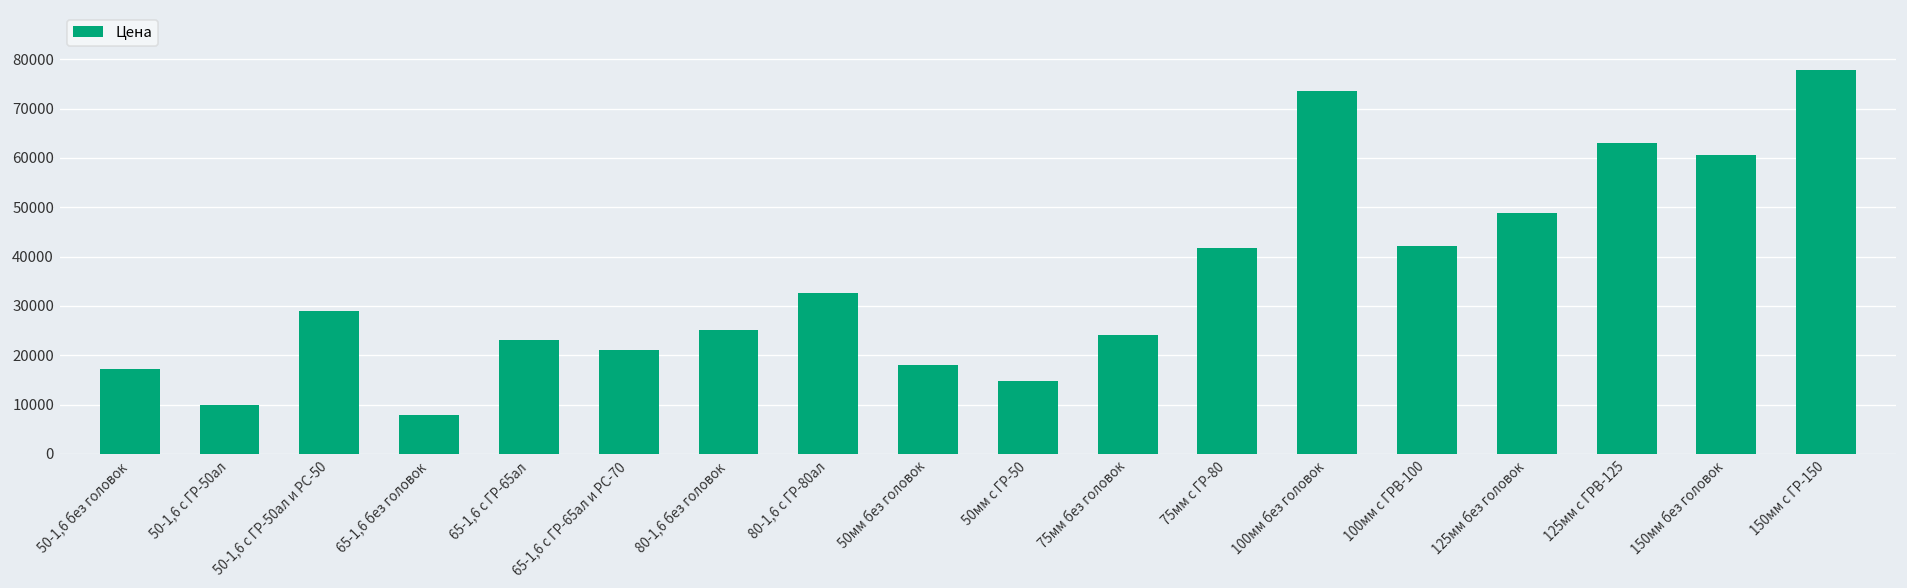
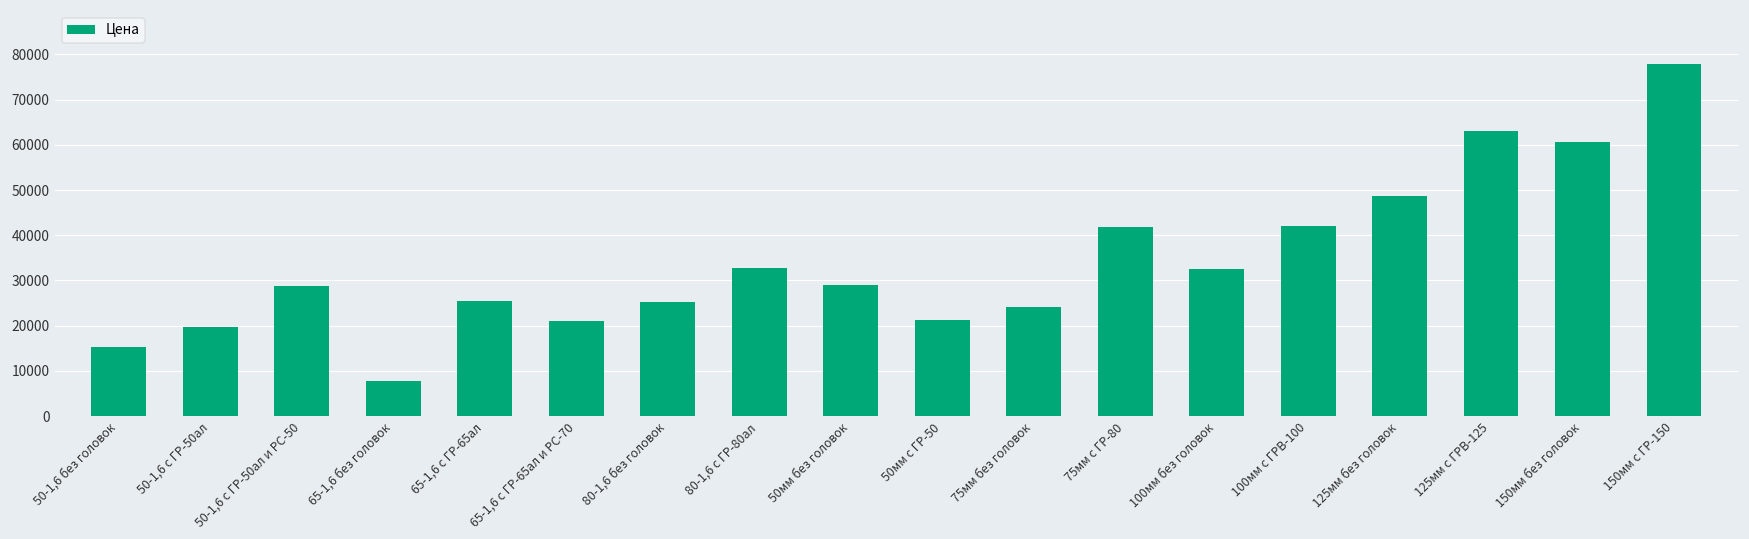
  {
-   "50-1,6 без головок": 17000,
-   "50-1,6 с ГР-50ал": 10000,
+   "50-1,6 без головок": 15000,
+   "50-1,6 с ГР-50ал": 20000,
    "50-1,6 с ГР-50ал и РС-50": 29000,
    "65-1,6 без головок": 8000,
-   "65-1,6 с ГР-65ал": 23000,
+   "65-1,6 с ГР-65ал": 25000,
    "65-1,6 с ГР-65ал и РС-70": 21000,
    "80-1,6 без головок": 25000,
    "80-1,6 с ГР-80ал": 33000,
-   "50мм без головок": 18000,
-   "50мм с ГР-50": 15000,
+   "50мм без головок": 29000,
+   "50мм с ГР-50": 21000,
    "75мм без головок": 24000,
    "75мм с ГР-80": 42000,
-   "100мм без головок": 74000,
+   "100мм без головок": 32000,
    "100мм с ГРВ-100": 42000,
    "125мм без головок": 49000,
    "125мм с ГРВ-125": 63000,
    "150мм без головок": 61000,
    "150мм с ГР-150": 78000
  }
